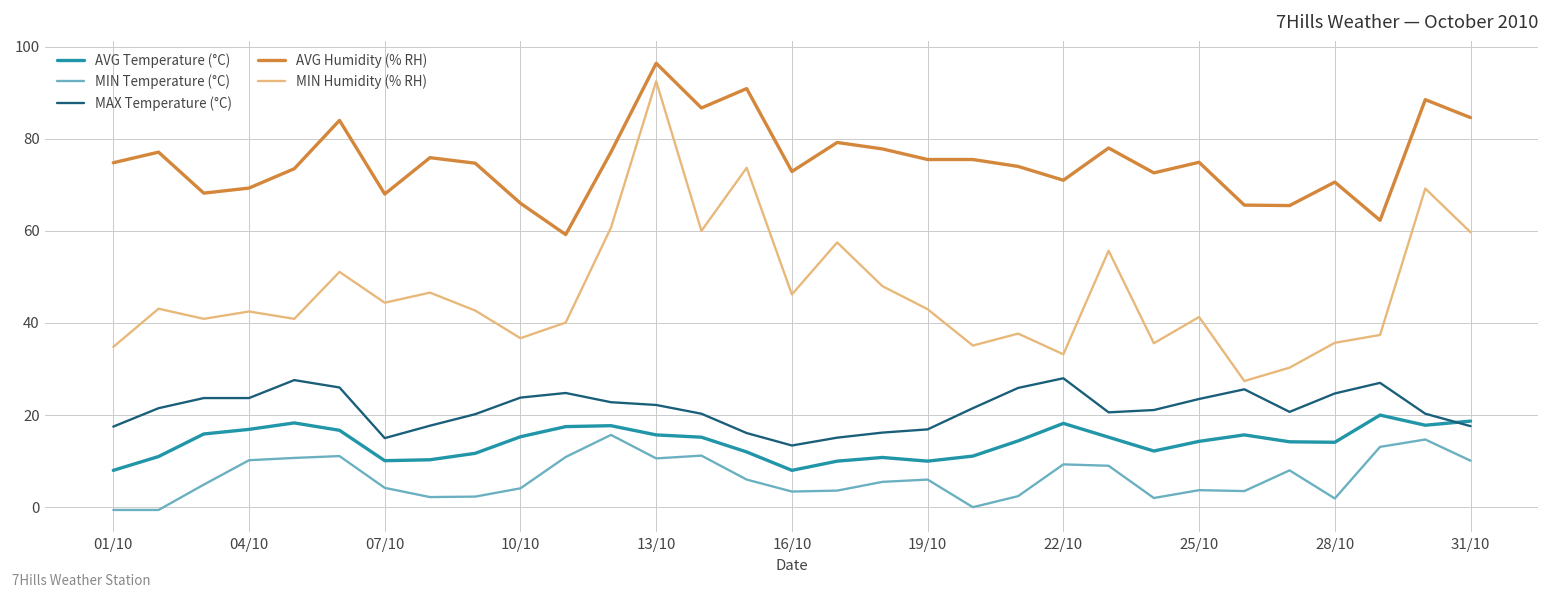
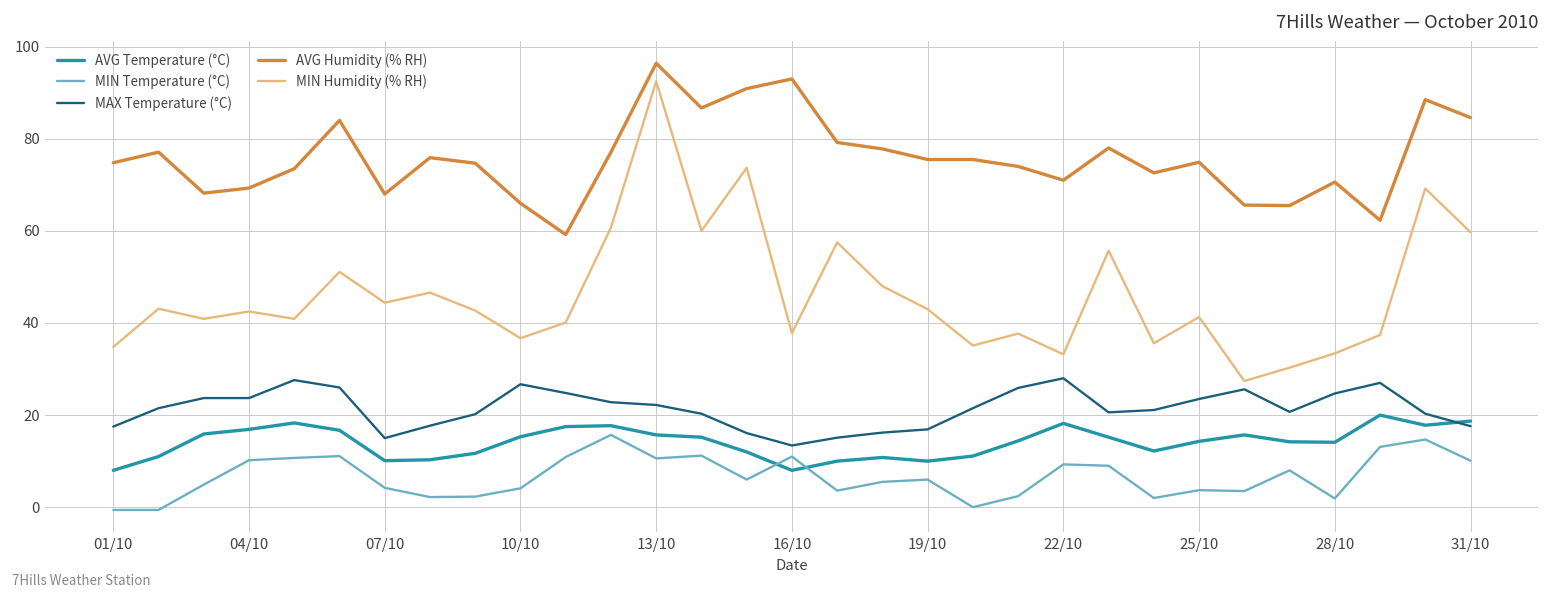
  {
    "AVG Temperature (°C)": {
      "01/10": 8,
      "04/10": 17,
      "07/10": 10,
      "10/10": 15,
      "13/10": 16,
      "16/10": 8,
      "19/10": 10,
      "22/10": 18,
      "25/10": 14,
      "28/10": 14,
      "31/10": 19
    },
    "MIN Temperature (°C)": {
      "01/10": -1,
      "04/10": 10,
      "07/10": 4,
      "10/10": 4,
      "13/10": 11,
-     "16/10": 3,
+     "16/10": 11,
      "19/10": 6,
      "22/10": 9,
      "25/10": 4,
      "28/10": 2,
      "31/10": 10
    },
    "MAX Temperature (°C)": {
      "01/10": 18,
      "04/10": 24,
      "07/10": 15,
-     "10/10": 24,
+     "10/10": 27,
      "13/10": 22,
      "16/10": 13,
      "19/10": 17,
      "22/10": 28,
      "25/10": 24,
      "28/10": 25,
      "31/10": 18
    },
    "AVG Humidity (% RH)": {
      "01/10": 75,
      "04/10": 69,
      "07/10": 68,
      "10/10": 66,
      "13/10": 96,
-     "16/10": 73,
+     "16/10": 93,
      "19/10": 76,
      "22/10": 71,
      "25/10": 75,
      "28/10": 71,
      "31/10": 85
    },
    "MIN Humidity (% RH)": {
      "01/10": 35,
      "04/10": 43,
      "07/10": 44,
      "10/10": 37,
      "13/10": 93,
-     "16/10": 46,
+     "16/10": 38,
      "19/10": 43,
      "22/10": 33,
      "25/10": 41,
-     "28/10": 36,
+     "28/10": 33,
      "31/10": 60
    }
  }
